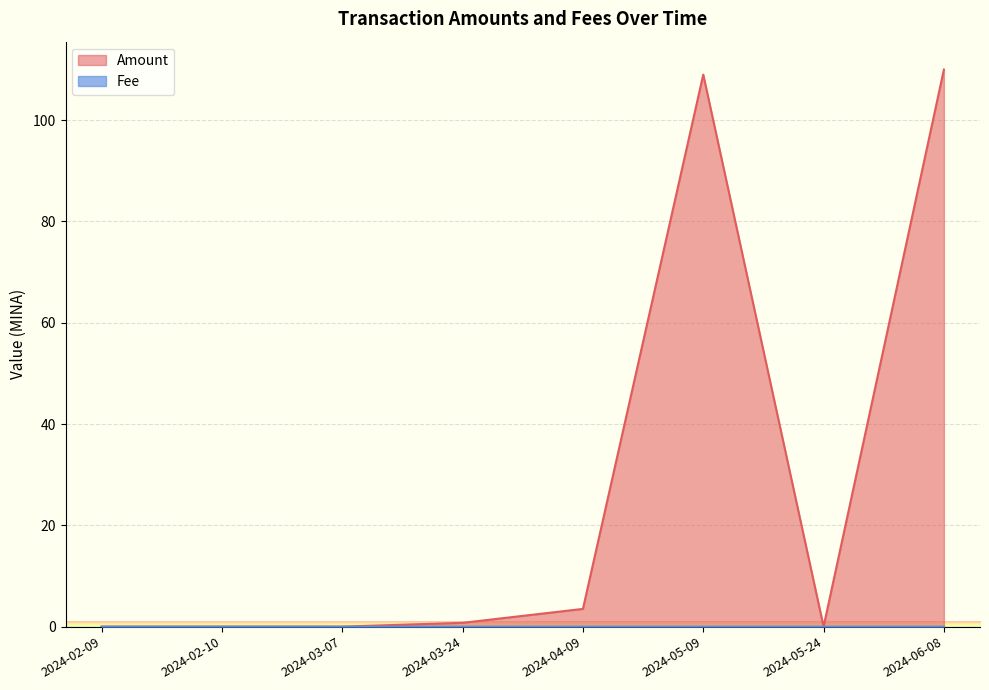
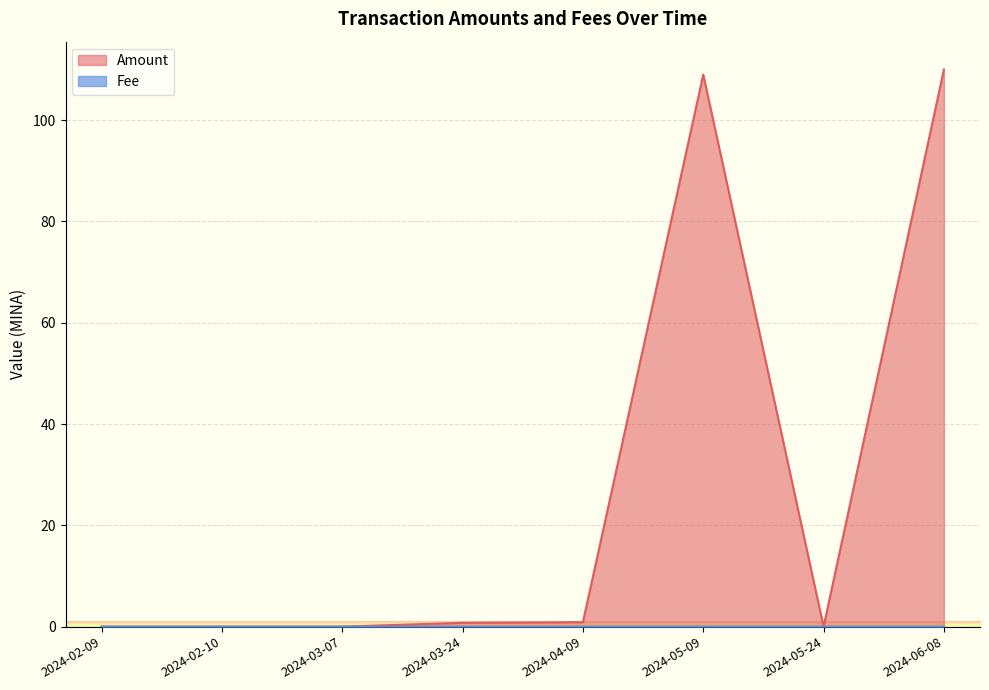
  {
    "Amount": {
      "2024-03-24": 1,
-     "2024-04-09": 4,
+     "2024-04-09": 1,
      "2024-05-09": 109,
      "2024-06-08": 110
    },
    "Fee": {
      "2024-03-24": 0,
      "2024-04-09": 0,
      "2024-05-09": 0,
      "2024-06-08": 0
    }
  }
